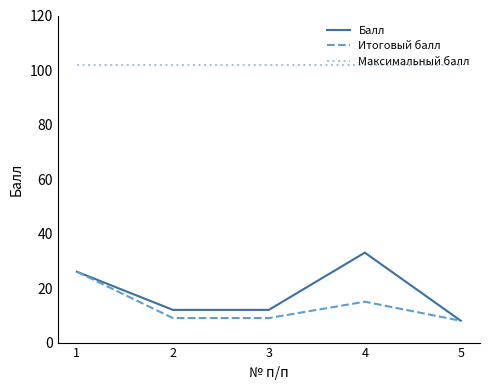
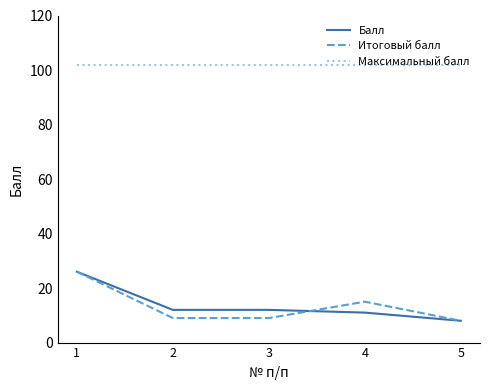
  {
    "Балл": {
      "2": 12,
      "3": 12,
-     "4": 33
+     "4": 11
    },
    "Итоговый балл": {
      "2": 9,
      "3": 9,
      "4": 15
    },
    "Максимальный балл": {
      "1": 102,
      "2": 102,
      "3": 102,
      "4": 102,
      "5": 102
    }
  }
